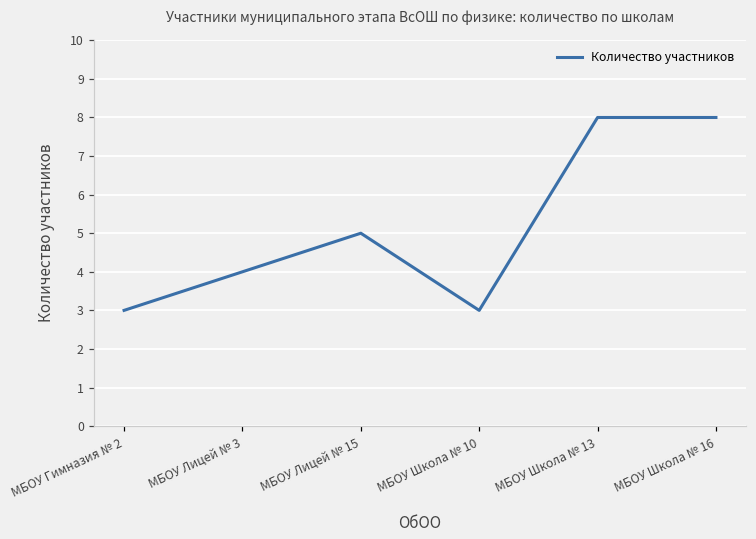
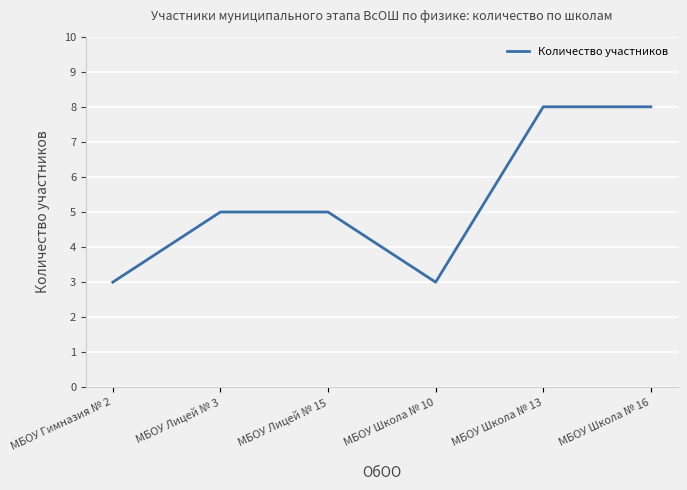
  {
    "МБОУ Гимназия № 2": 3,
-   "МБОУ Лицей № 3": 4,
+   "МБОУ Лицей № 3": 5,
    "МБОУ Лицей № 15": 5,
    "МБОУ Школа № 10": 3,
    "МБОУ Школа № 13": 8,
    "МБОУ Школа № 16": 8
  }
